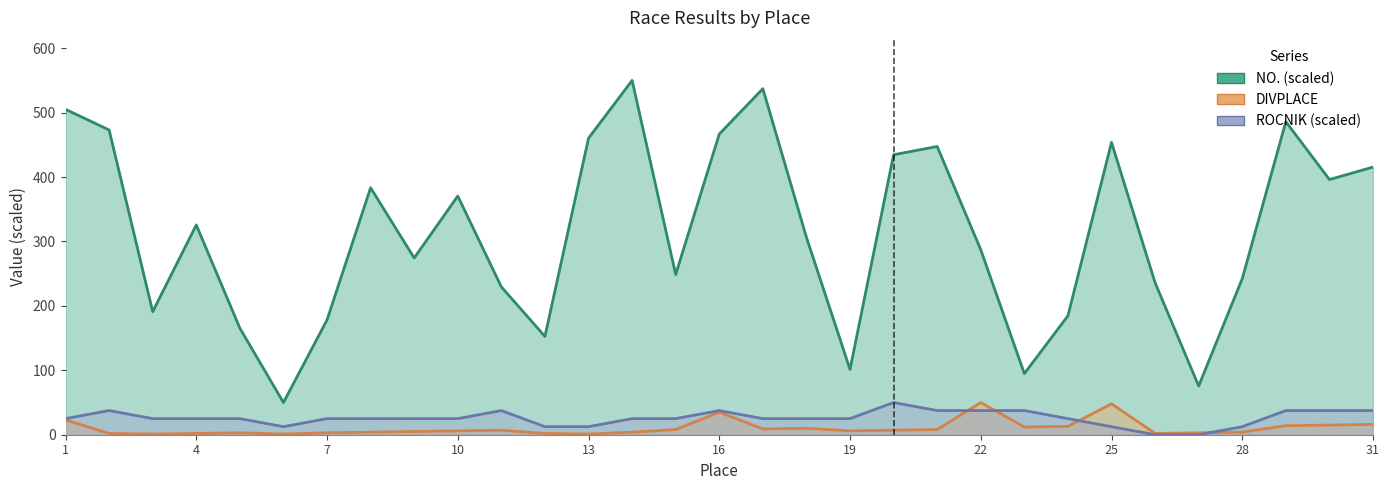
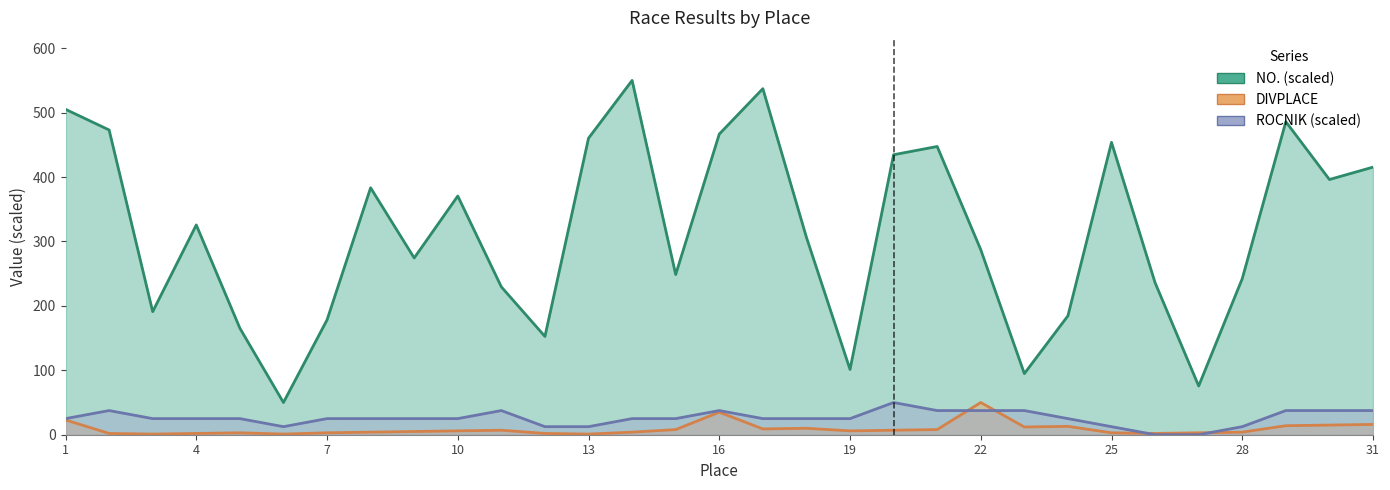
  {
    "DIVPLACE": {
      "4": 0,
      "7": 0,
      "10": 10,
      "13": 0,
      "19": 10,
      "22": 50,
-     "25": 50,
+     "25": 0,
      "28": 0,
      "31": 20
    }
  }
